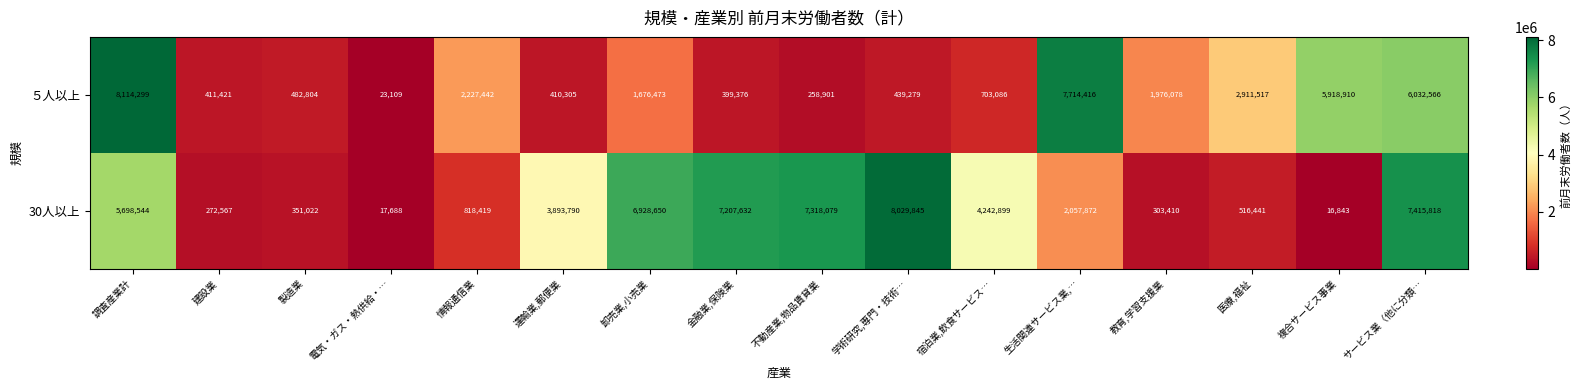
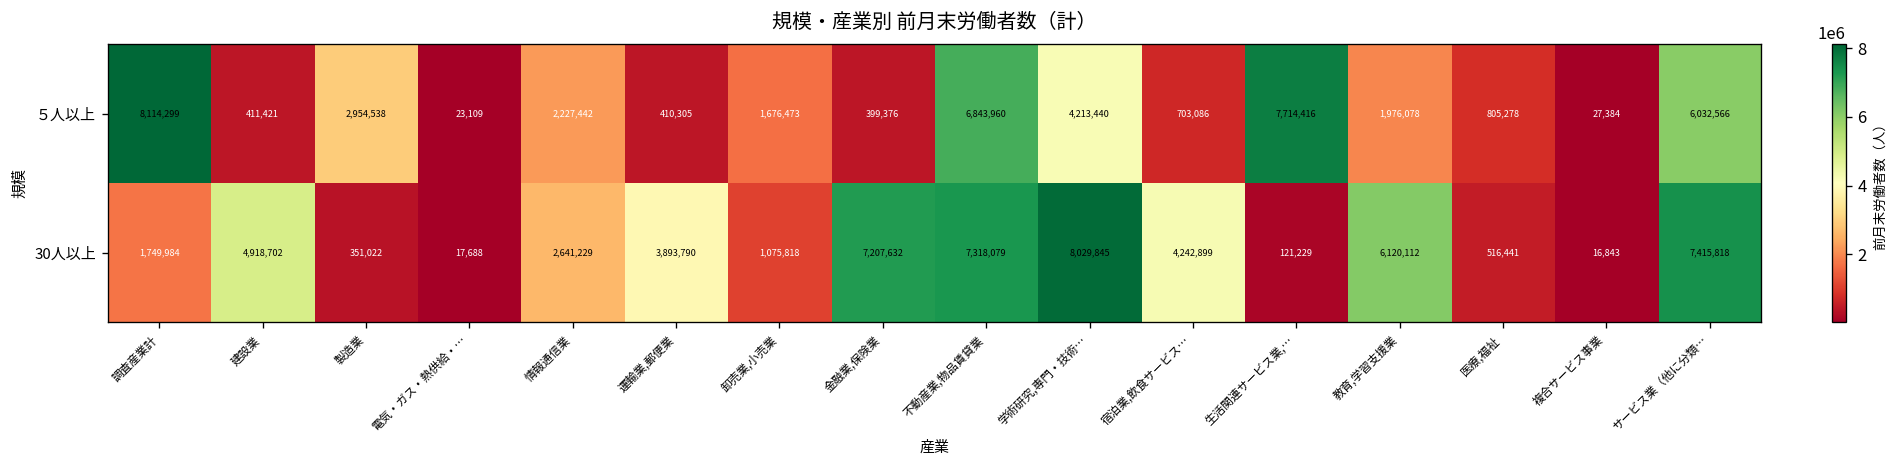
  {
    "５人以上": {
      "調査産業計": "8,114,299",
      "建設業": "411,421",
-     "製造業": "482,804",
+     "製造業": "2,954,538",
      "電気・ガス・熱供給・…": "23,109",
      "情報通信業": "2,227,442",
      "運輸業,郵便業": "410,305",
      "卸売業,小売業": "1,676,473",
      "金融業,保険業": "399,376",
-     "不動産業,物品賃貸業": "258,901",
-     "学術研究,専門・技術…": "439,279",
+     "不動産業,物品賃貸業": "6,843,960",
+     "学術研究,専門・技術…": "4,213,440",
      "宿泊業,飲食サービス…": "703,086",
      "生活関連サービス業,…": "7,714,416",
      "教育,学習支援業": "1,976,078",
-     "医療,福祉": "2,911,517",
-     "複合サービス事業": "5,918,910",
+     "医療,福祉": "805,278",
+     "複合サービス事業": "27,384",
      "サービス業（他に分類…": "6,032,566"
    },
    "30人以上": {
-     "調査産業計": "5,698,544",
-     "建設業": "272,567",
+     "調査産業計": "1,749,984",
+     "建設業": "4,918,702",
      "製造業": "351,022",
      "電気・ガス・熱供給・…": "17,688",
-     "情報通信業": "818,419",
+     "情報通信業": "2,641,229",
      "運輸業,郵便業": "3,893,790",
-     "卸売業,小売業": "6,928,650",
+     "卸売業,小売業": "1,075,818",
      "金融業,保険業": "7,207,632",
      "不動産業,物品賃貸業": "7,318,079",
      "学術研究,専門・技術…": "8,029,845",
      "宿泊業,飲食サービス…": "4,242,899",
-     "生活関連サービス業,…": "2,057,872",
-     "教育,学習支援業": "303,410",
+     "生活関連サービス業,…": "121,229",
+     "教育,学習支援業": "6,120,112",
      "医療,福祉": "516,441",
      "複合サービス事業": "16,843",
      "サービス業（他に分類…": "7,415,818"
    }
  }
